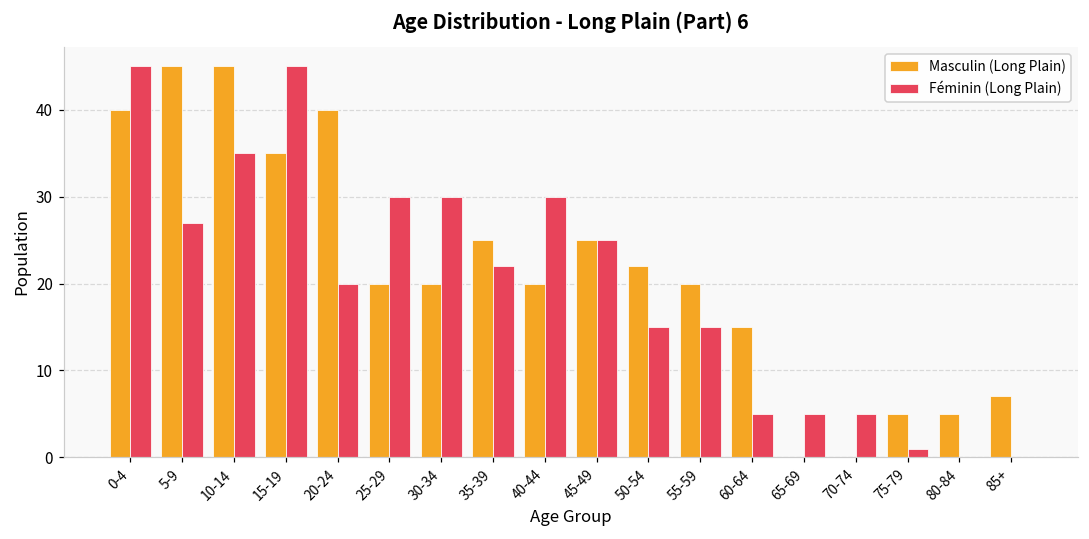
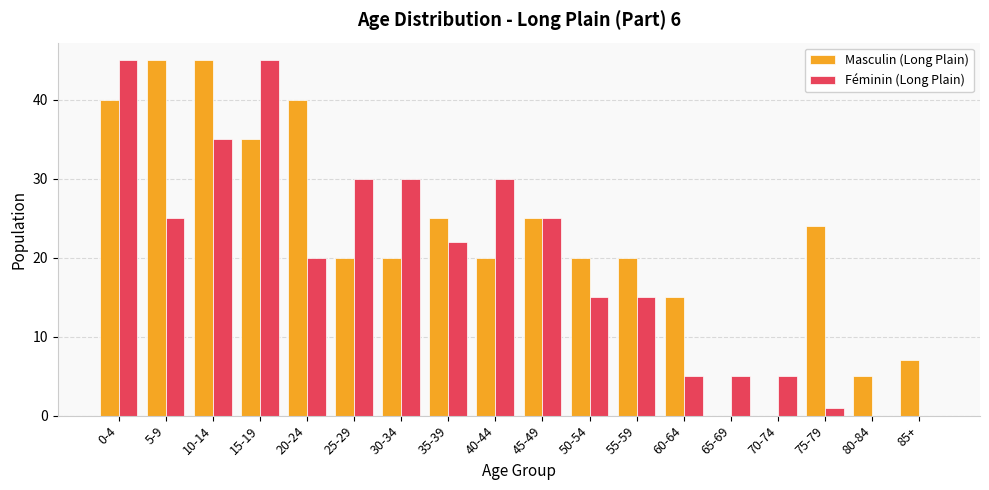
  {
    "Masculin (Long Plain)": {
      "0-4": 40,
      "5-9": 45,
      "10-14": 45,
      "15-19": 35,
      "20-24": 40,
      "25-29": 20,
      "30-34": 20,
      "35-39": 25,
      "40-44": 20,
      "45-49": 25,
-     "50-54": 22,
+     "50-54": 20,
      "55-59": 20,
      "60-64": 15,
      "65-69": 0,
      "70-74": 0,
-     "75-79": 5,
+     "75-79": 24,
      "80-84": 5,
      "85+": 7
    },
    "Féminin (Long Plain)": {
      "0-4": 45,
-     "5-9": 27,
+     "5-9": 25,
      "10-14": 35,
      "15-19": 45,
      "20-24": 20,
      "25-29": 30,
      "30-34": 30,
      "35-39": 22,
      "40-44": 30,
      "45-49": 25,
      "50-54": 15,
      "55-59": 15,
      "60-64": 5,
      "65-69": 5,
      "70-74": 5,
      "75-79": 1,
      "80-84": 0,
      "85+": 0
    }
  }
